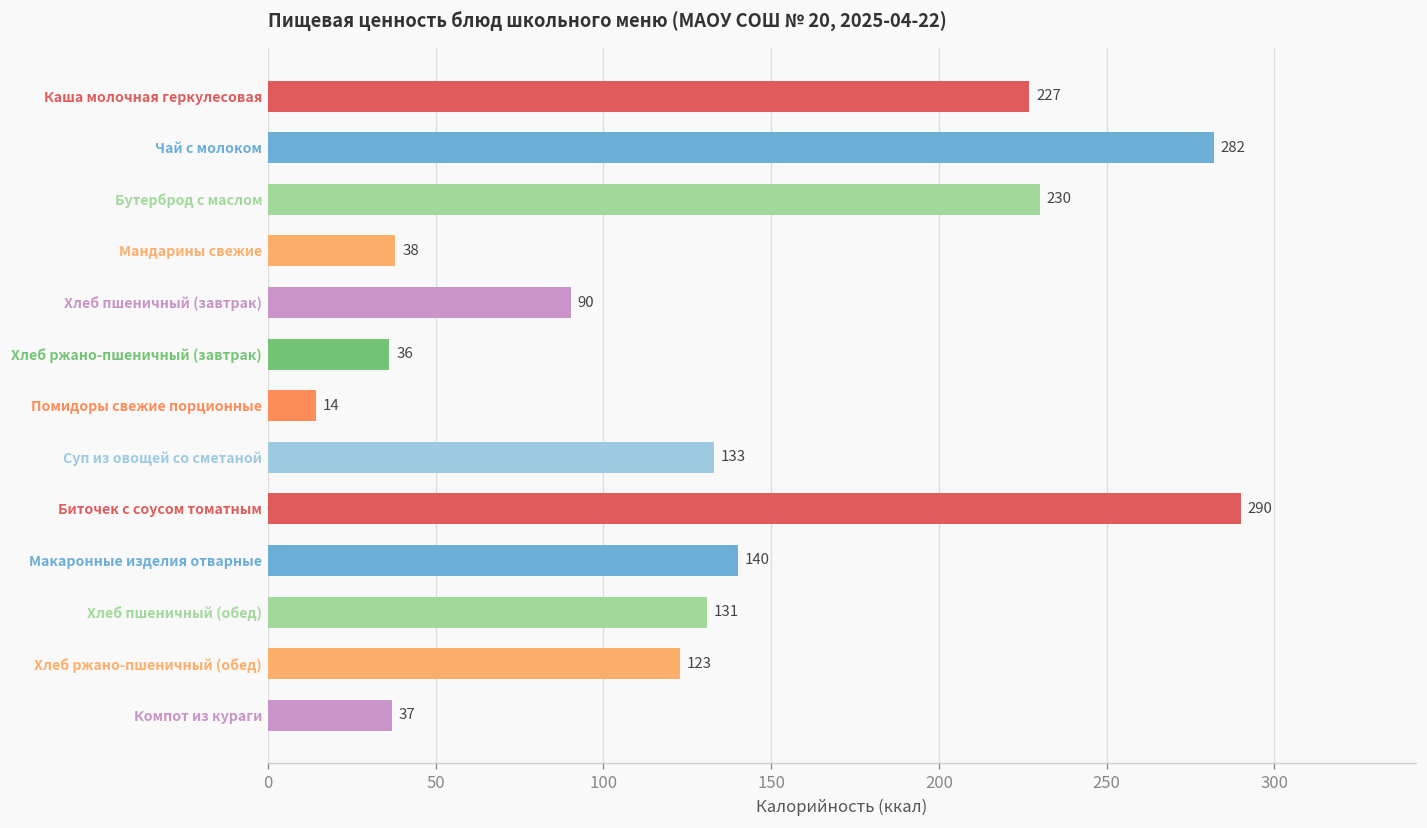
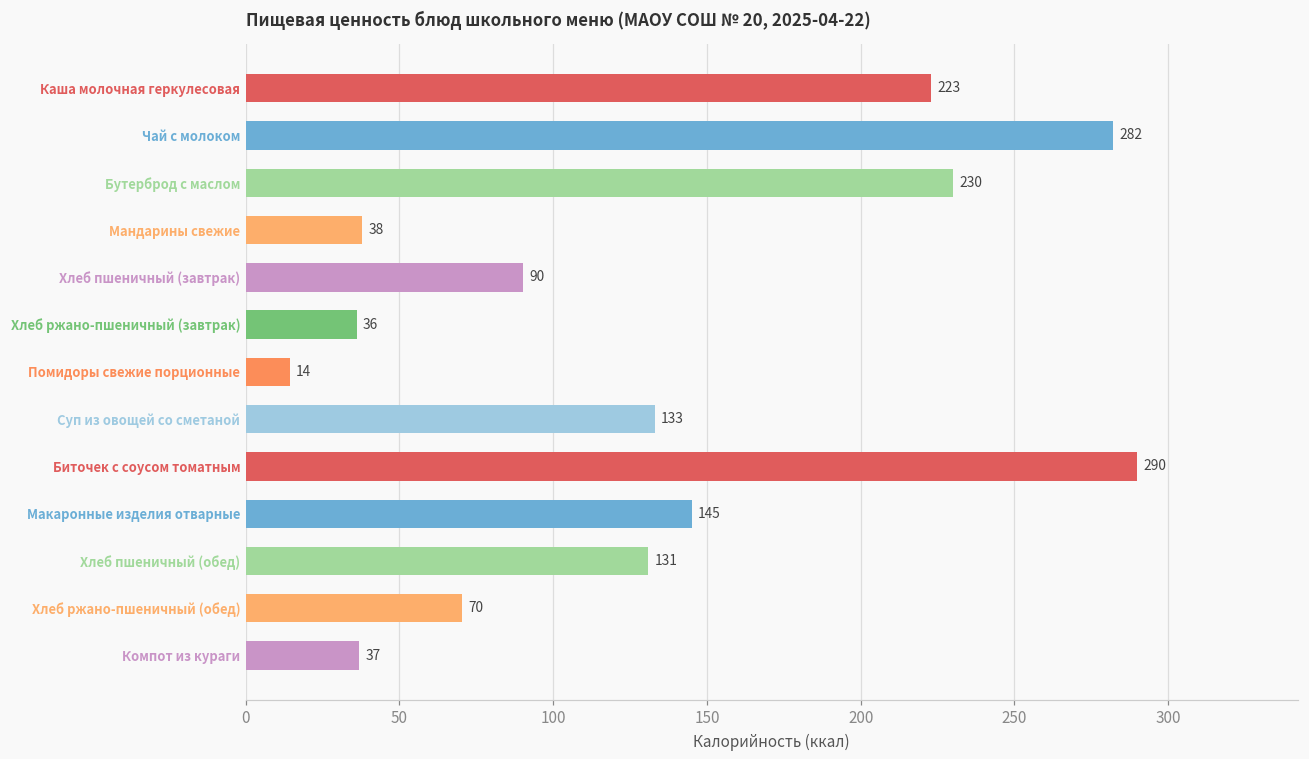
  {
-   "Каша молочная геркулесовая": 227,
+   "Каша молочная геркулесовая": 223,
    "Чай с молоком": 282,
    "Бутерброд с маслом": 230,
    "Мандарины свежие": 38,
    "Хлеб пшеничный (завтрак)": 90,
    "Хлеб ржано-пшеничный (завтрак)": 36,
    "Помидоры свежие порционные": 14,
    "Суп из овощей со сметаной": 133,
    "Биточек с соусом томатным": 290,
-   "Макаронные изделия отварные": 140,
+   "Макаронные изделия отварные": 145,
    "Хлеб пшеничный (обед)": 131,
-   "Хлеб ржано-пшеничный (обед)": 123,
+   "Хлеб ржано-пшеничный (обед)": 70,
    "Компот из кураги": 37
  }
